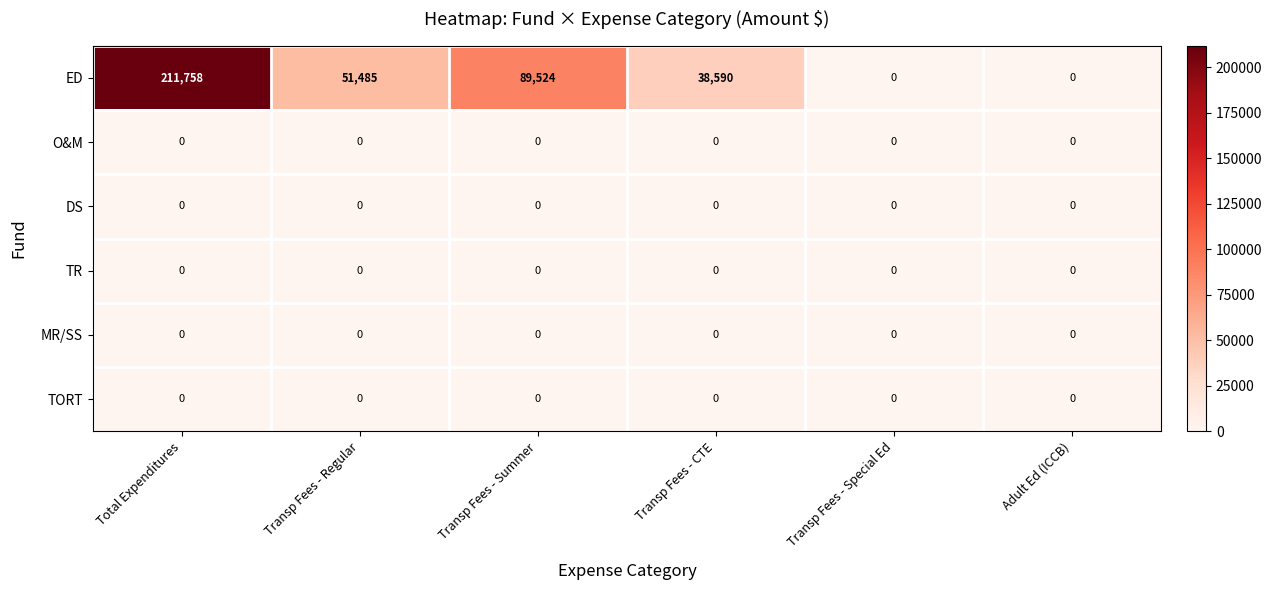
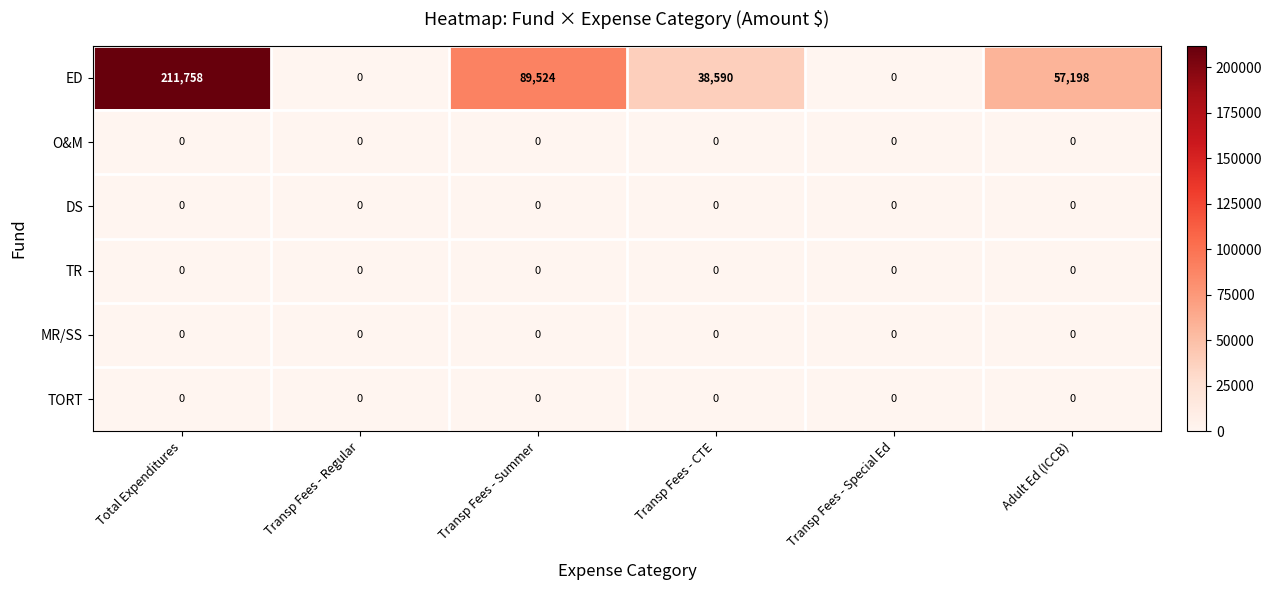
  {
    "ED": {
      "Total Expenditures": "211,758",
-     "Transp Fees - Regular": "51,485",
+     "Transp Fees - Regular": "0",
      "Transp Fees - Summer": "89,524",
      "Transp Fees - CTE": "38,590",
      "Transp Fees - Special Ed": "0",
-     "Adult Ed (ICCB)": "0"
+     "Adult Ed (ICCB)": "57,198"
    },
    "O&M": {
      "Total Expenditures": "0",
      "Transp Fees - Regular": "0",
      "Transp Fees - Summer": "0",
      "Transp Fees - CTE": "0",
      "Transp Fees - Special Ed": "0",
      "Adult Ed (ICCB)": "0"
    },
    "DS": {
      "Total Expenditures": "0",
      "Transp Fees - Regular": "0",
      "Transp Fees - Summer": "0",
      "Transp Fees - CTE": "0",
      "Transp Fees - Special Ed": "0",
      "Adult Ed (ICCB)": "0"
    },
    "TR": {
      "Total Expenditures": "0",
      "Transp Fees - Regular": "0",
      "Transp Fees - Summer": "0",
      "Transp Fees - CTE": "0",
      "Transp Fees - Special Ed": "0",
      "Adult Ed (ICCB)": "0"
    },
    "MR/SS": {
      "Total Expenditures": "0",
      "Transp Fees - Regular": "0",
      "Transp Fees - Summer": "0",
      "Transp Fees - CTE": "0",
      "Transp Fees - Special Ed": "0",
      "Adult Ed (ICCB)": "0"
    },
    "TORT": {
      "Total Expenditures": "0",
      "Transp Fees - Regular": "0",
      "Transp Fees - Summer": "0",
      "Transp Fees - CTE": "0",
      "Transp Fees - Special Ed": "0",
      "Adult Ed (ICCB)": "0"
    }
  }
